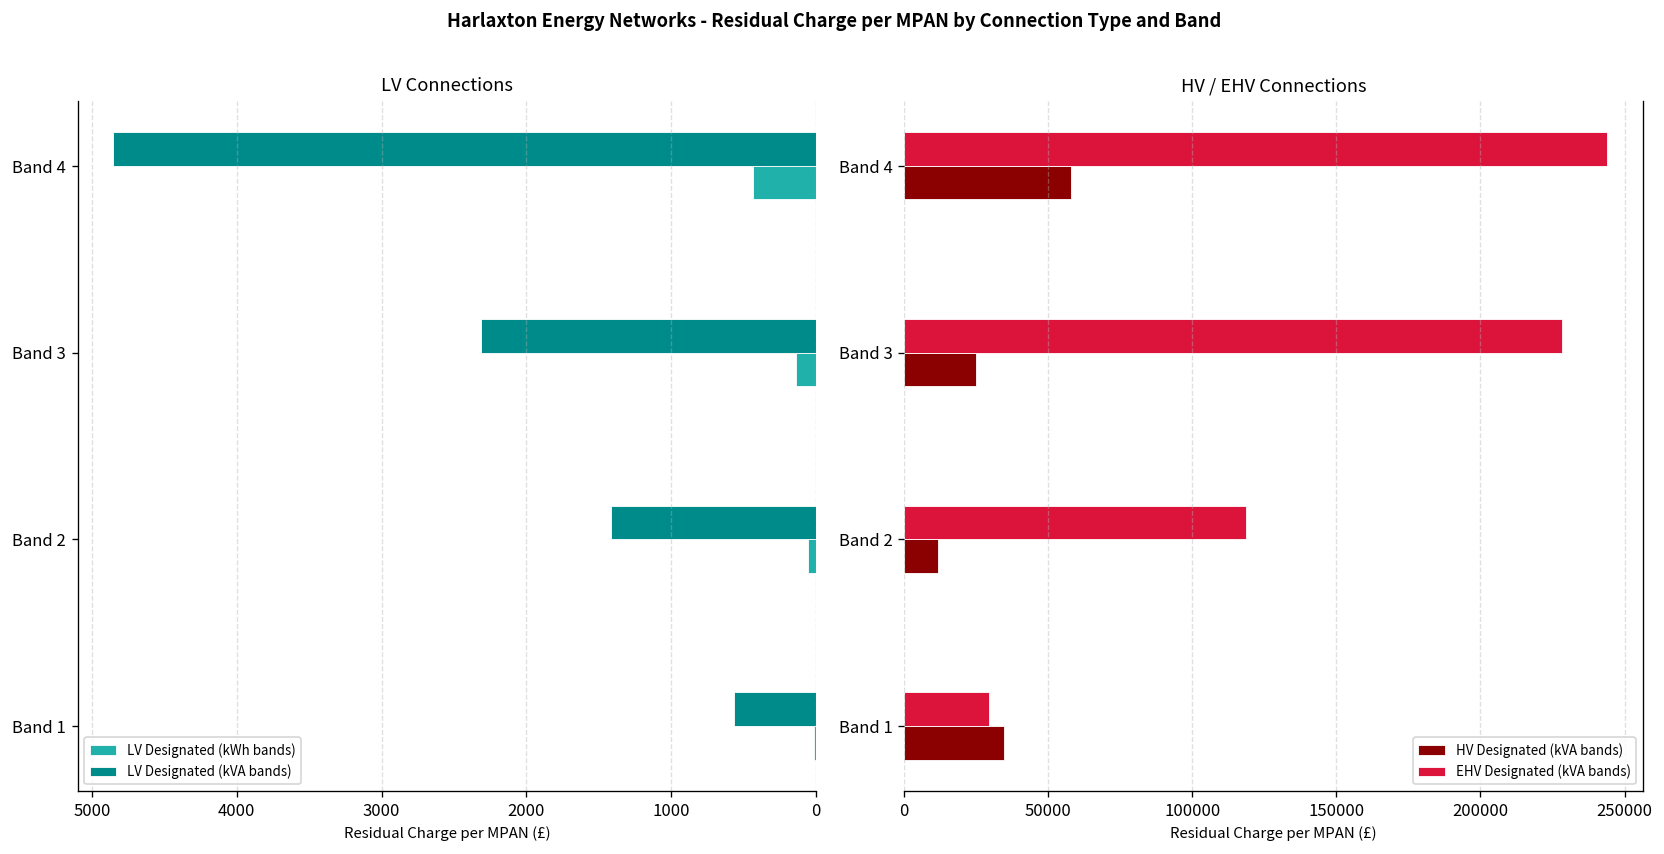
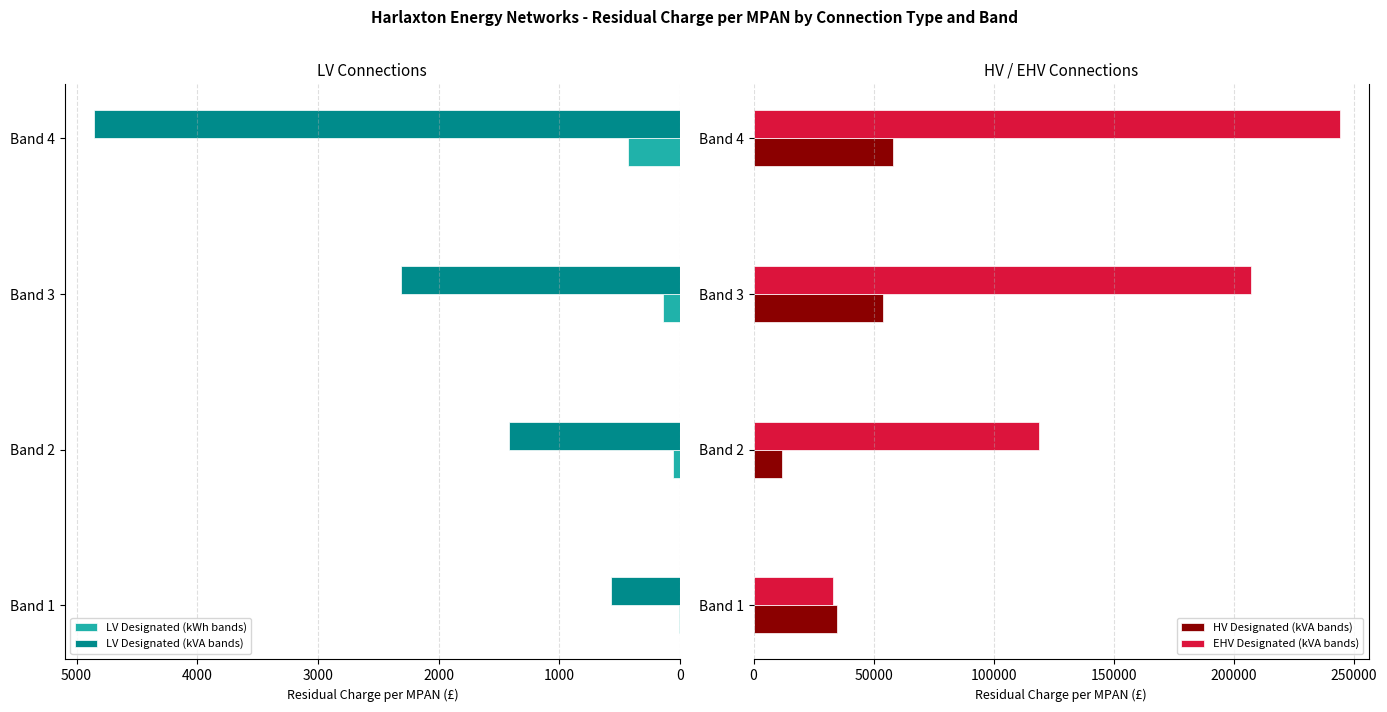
  {
    "HV / EHV Connections": {
      "HV Designated (kVA bands)": {
        "Band 4": 58000,
-       "Band 3": 25000,
+       "Band 3": 54000,
        "Band 2": 12000,
        "Band 1": 35000
      },
      "EHV Designated (kVA bands)": {
        "Band 4": 244000,
-       "Band 3": 228000,
+       "Band 3": 207000,
        "Band 2": 119000,
-       "Band 1": 29000
+       "Band 1": 33000
      }
    }
  }
